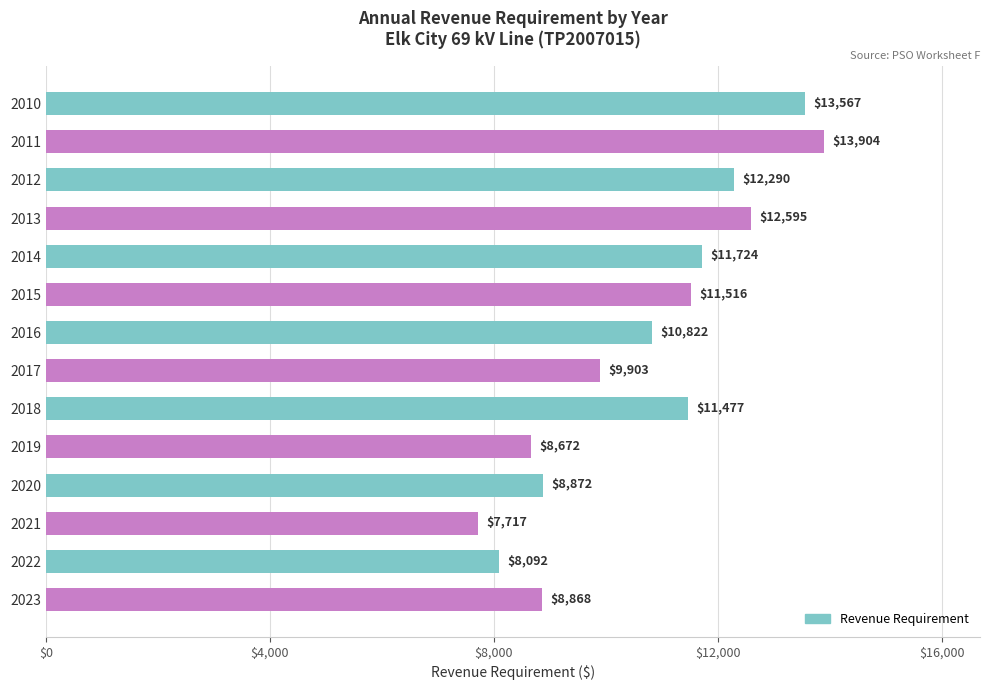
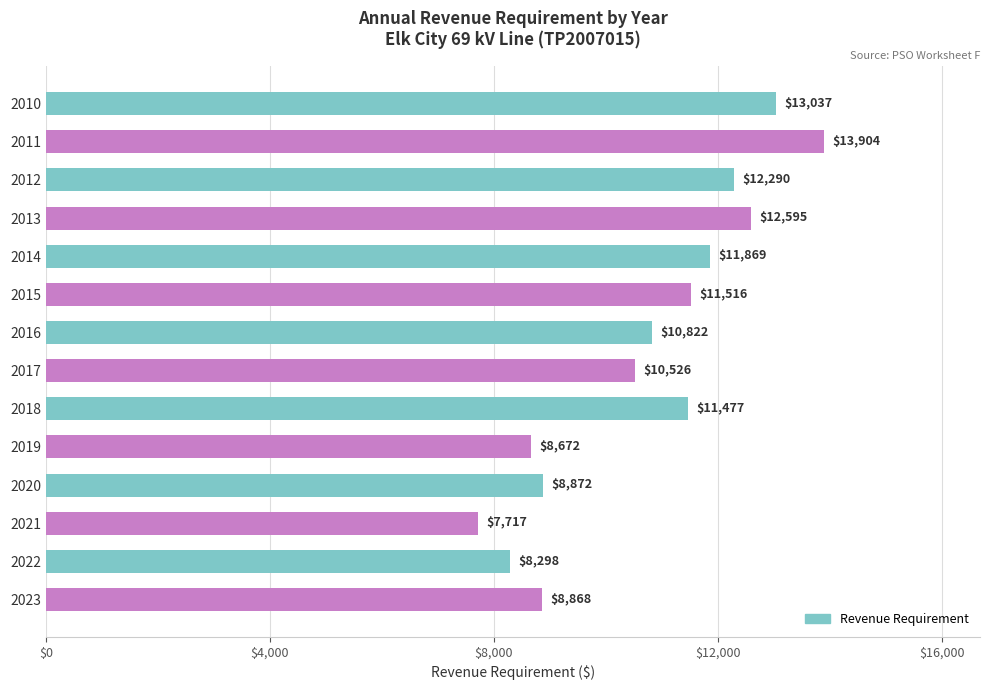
  {
-   "2010": "$13,567",
+   "2010": "$13,037",
    "2011": "$13,904",
    "2012": "$12,290",
    "2013": "$12,595",
-   "2014": "$11,724",
+   "2014": "$11,869",
    "2015": "$11,516",
    "2016": "$10,822",
-   "2017": "$9,903",
+   "2017": "$10,526",
    "2018": "$11,477",
    "2019": "$8,672",
    "2020": "$8,872",
    "2021": "$7,717",
-   "2022": "$8,092",
+   "2022": "$8,298",
    "2023": "$8,868"
  }
